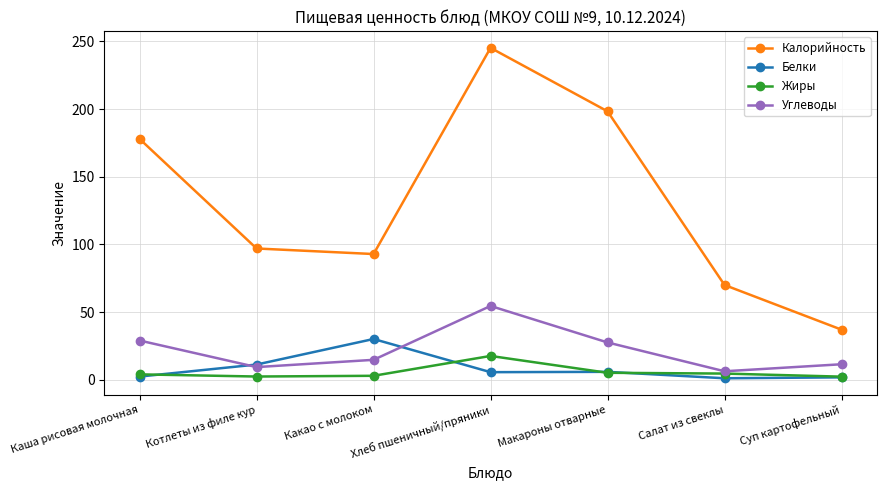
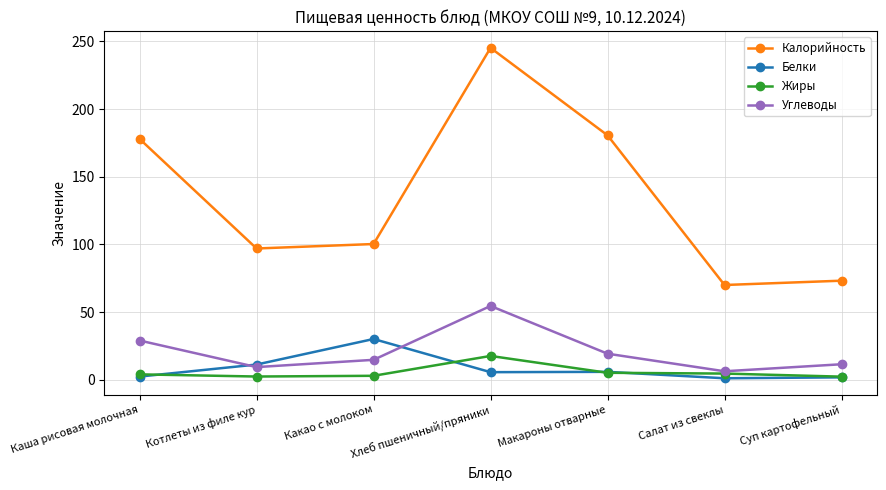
  {
    "Калорийность": {
      "Каша рисовая молочная": 178,
      "Котлеты из филе кур": 97,
-     "Какао с молоком": 93,
+     "Какао с молоком": 100,
      "Хлеб пшеничный/пряники": 245,
-     "Макароны отварные": 198,
+     "Макароны отварные": 181,
      "Салат из свеклы": 70,
-     "Суп картофельный": 37
+     "Суп картофельный": 73
    },
    "Белки": {
      "Котлеты из филе кур": 11,
      "Какао с молоком": 30,
      "Хлеб пшеничный/пряники": 6,
      "Салат из свеклы": 1
    },
    "Жиры": {
      "Котлеты из филе кур": 2,
      "Какао с молоком": 3,
      "Хлеб пшеничный/пряники": 18
    },
    "Углеводы": {
      "Каша рисовая молочная": 29,
      "Котлеты из филе кур": 9,
      "Какао с молоком": 15,
      "Хлеб пшеничный/пряники": 55,
-     "Макароны отварные": 28,
+     "Макароны отварные": 19,
      "Суп картофельный": 11
    }
  }
